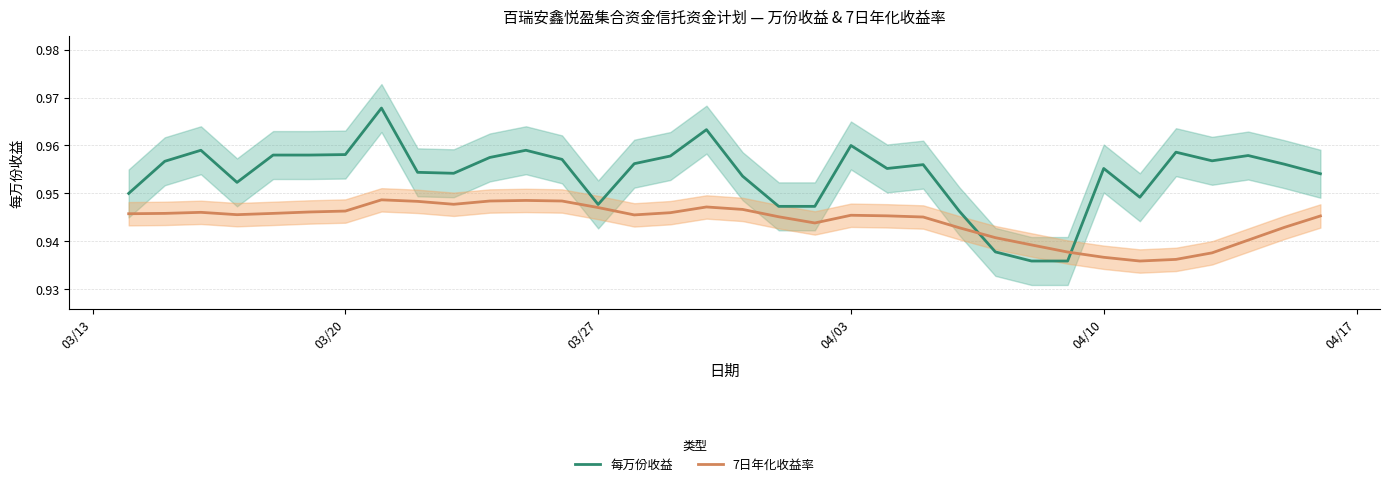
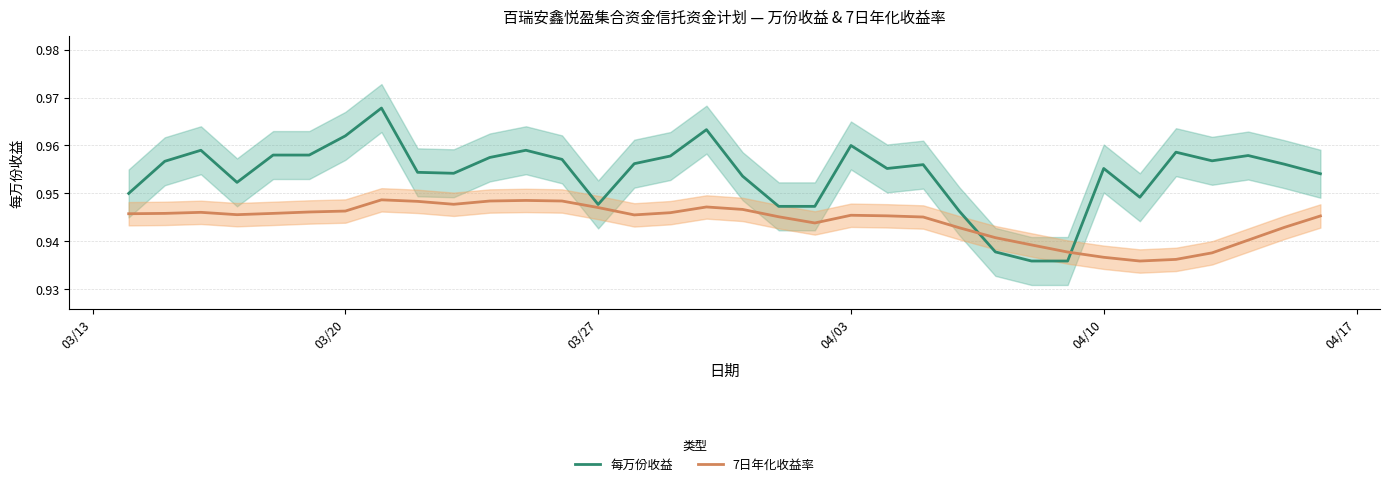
  {
    "每万份收益": {
-     "03/20": 0.958,
+     "03/20": 0.962,
      "03/27": 0.948,
      "04/03": 0.960,
      "04/10": 0.955
    }
  }
